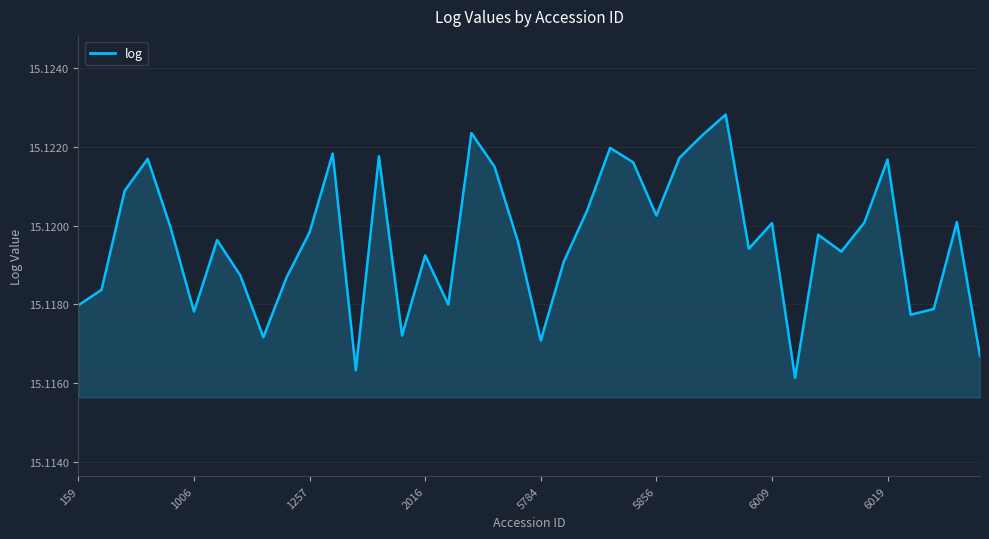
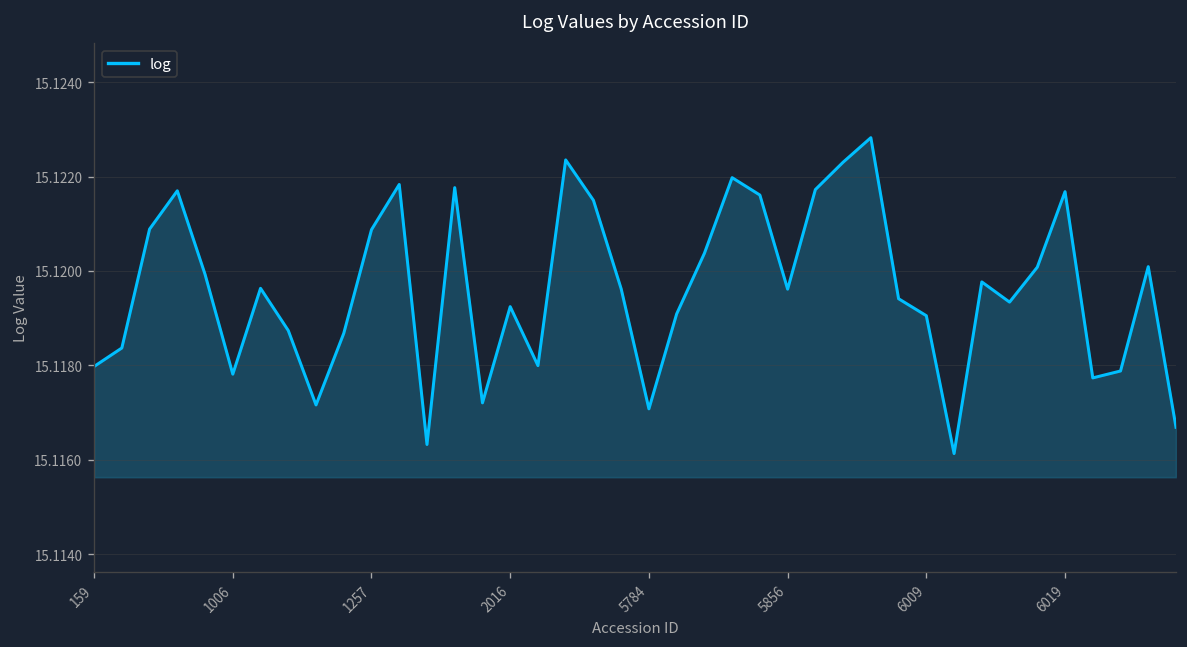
  {
    "159": 15.1180,
    "1006": 15.1178,
-   "1257": 15.1198,
+   "1257": 15.1209,
    "2016": 15.1192,
    "5784": 15.1171,
-   "5856": 15.1203,
-   "6009": 15.1201,
+   "5856": 15.1196,
+   "6009": 15.1191,
    "6019": 15.1217
  }
